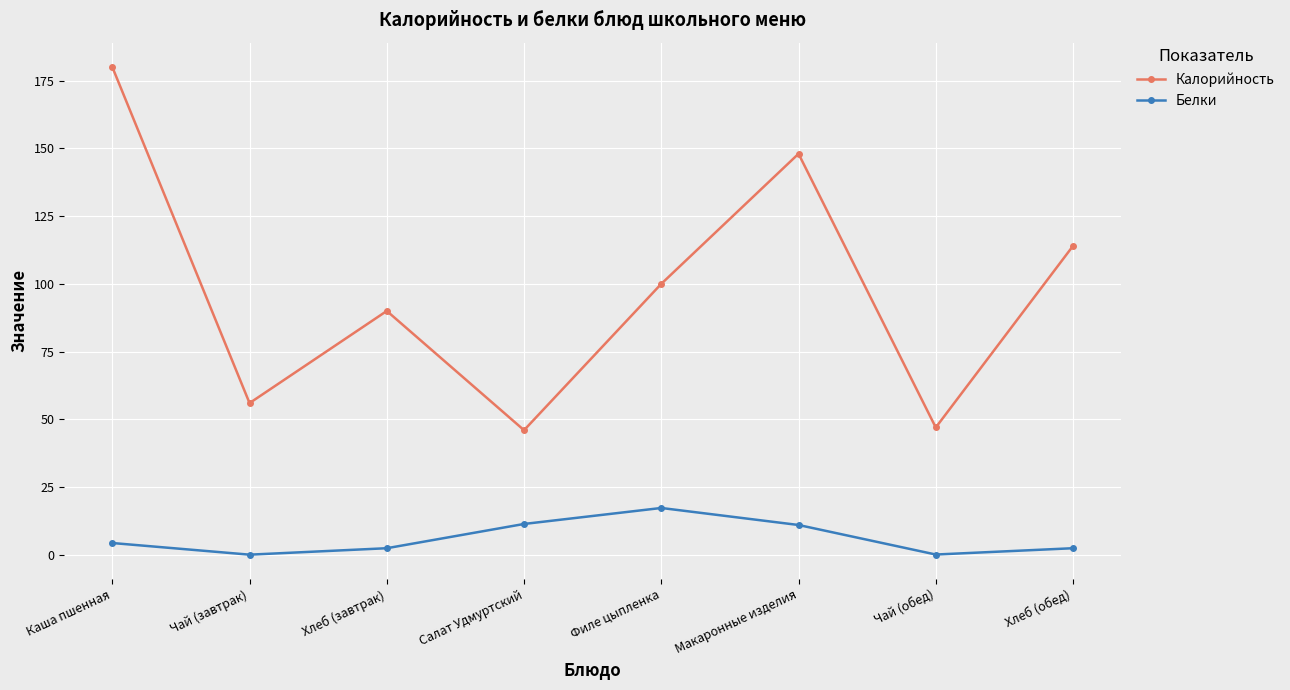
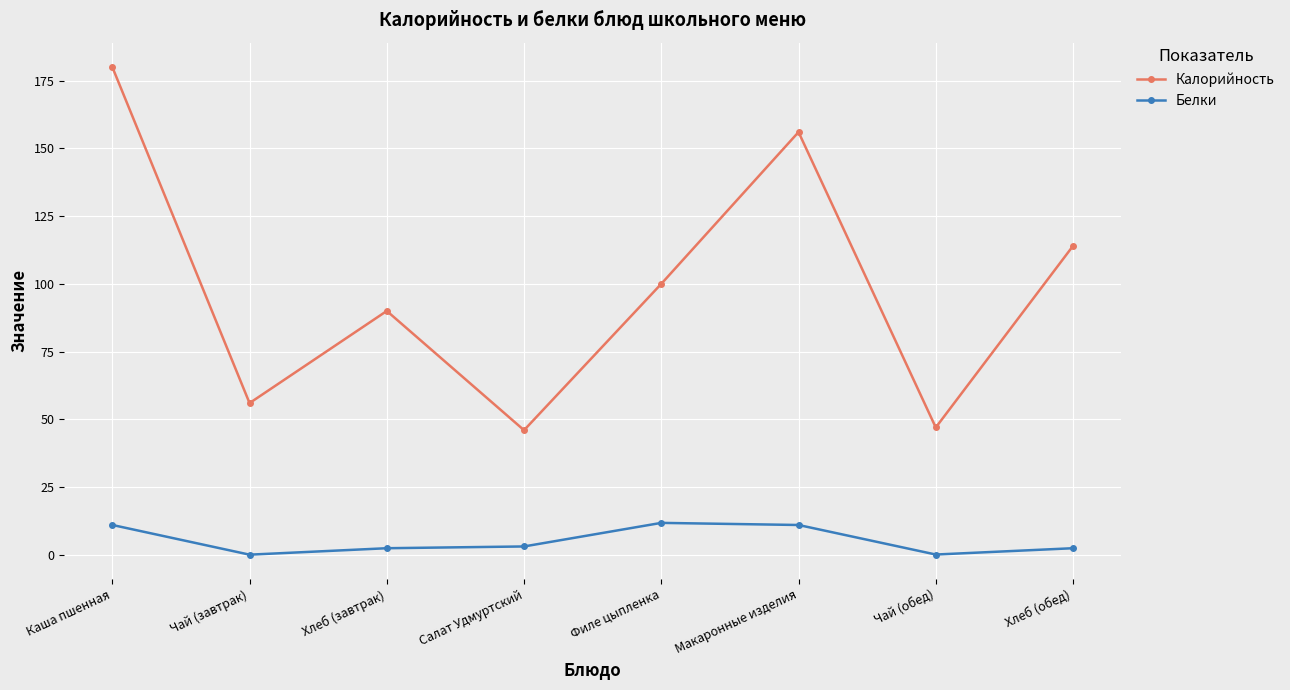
  {
    "Калорийность": {
      "Каша пшенная": 180,
      "Чай (завтрак)": 56,
      "Хлеб (завтрак)": 90,
      "Салат Удмуртский": 46,
      "Филе цыпленка": 100,
-     "Макаронные изделия": 148,
+     "Макаронные изделия": 156,
      "Чай (обед)": 47,
      "Хлеб (обед)": 114
    },
    "Белки": {
-     "Каша пшенная": 4,
+     "Каша пшенная": 11,
      "Чай (завтрак)": 0,
      "Хлеб (завтрак)": 2,
-     "Салат Удмуртский": 11,
-     "Филе цыпленка": 17,
+     "Салат Удмуртский": 3,
+     "Филе цыпленка": 12,
      "Макаронные изделия": 11,
      "Чай (обед)": 0,
      "Хлеб (обед)": 2
    }
  }
